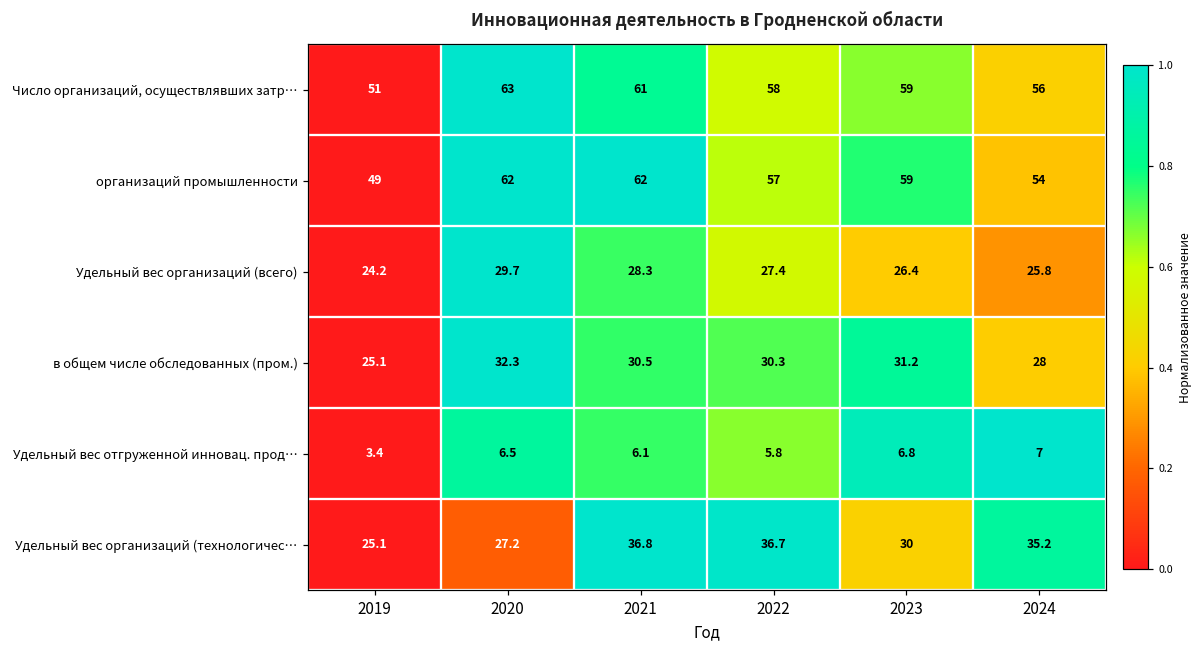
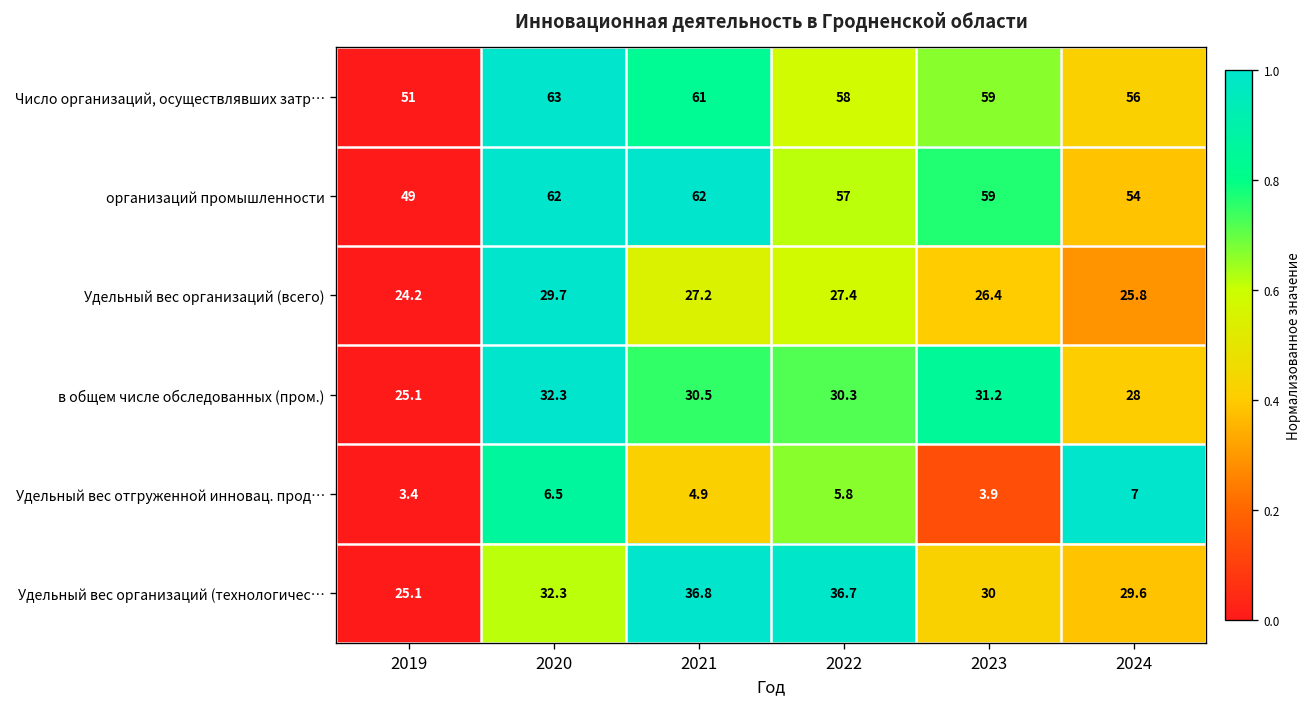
  {
    "Число организаций, осуществлявших затр…": {
      "2019": 51,
      "2020": 63,
      "2021": 61,
      "2022": 58,
      "2023": 59,
      "2024": 56
    },
    "организаций промышленности": {
      "2019": 49,
      "2020": 62,
      "2021": 62,
      "2022": 57,
      "2023": 59,
      "2024": 54
    },
    "Удельный вес организаций (всего)": {
      "2019": 24.2,
      "2020": 29.7,
-     "2021": 28.3,
+     "2021": 27.2,
      "2022": 27.4,
      "2023": 26.4,
      "2024": 25.8
    },
    "в общем числе обследованных (пром.)": {
      "2019": 25.1,
      "2020": 32.3,
      "2021": 30.5,
      "2022": 30.3,
      "2023": 31.2,
      "2024": 28
    },
    "Удельный вес отгруженной инновац. прод…": {
      "2019": 3.4,
      "2020": 6.5,
-     "2021": 6.1,
+     "2021": 4.9,
      "2022": 5.8,
-     "2023": 6.8,
+     "2023": 3.9,
      "2024": 7
    },
    "Удельный вес организаций (технологичес…": {
      "2019": 25.1,
-     "2020": 27.2,
+     "2020": 32.3,
      "2021": 36.8,
      "2022": 36.7,
      "2023": 30,
-     "2024": 35.2
+     "2024": 29.6
    }
  }
